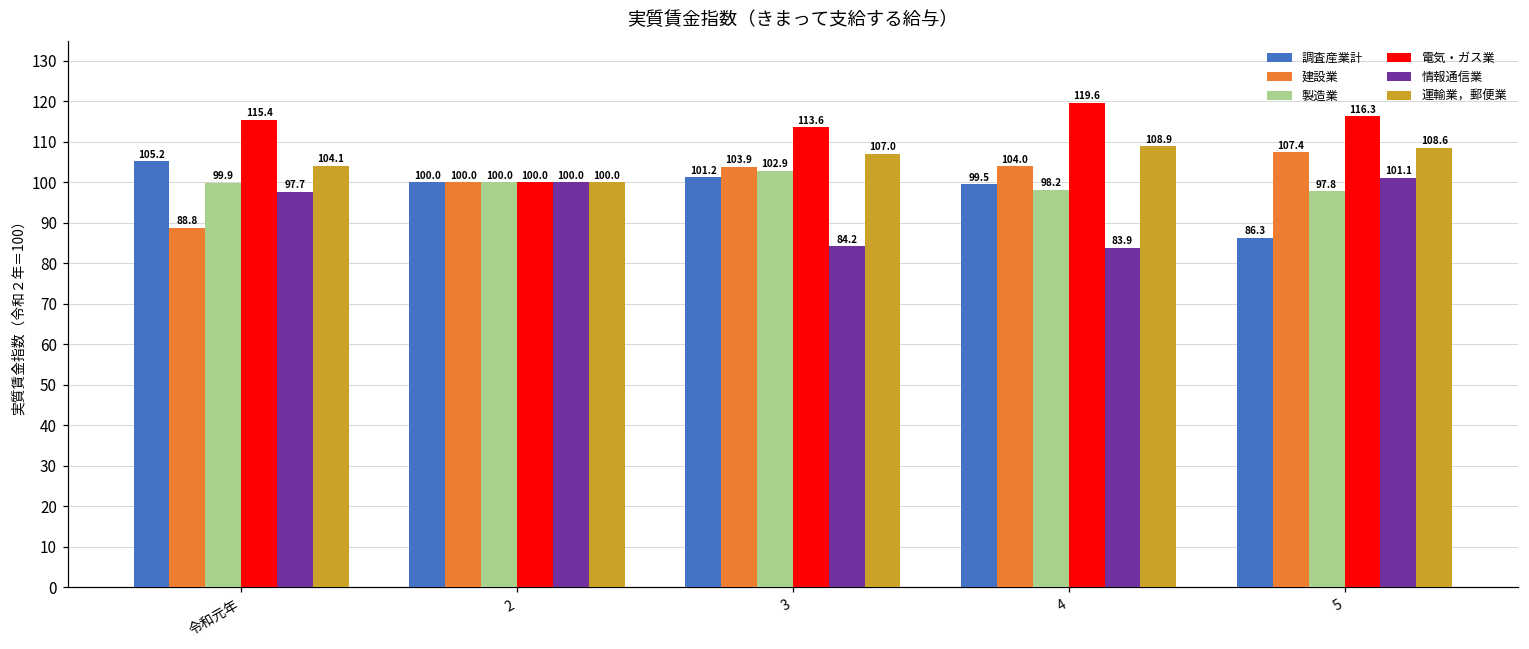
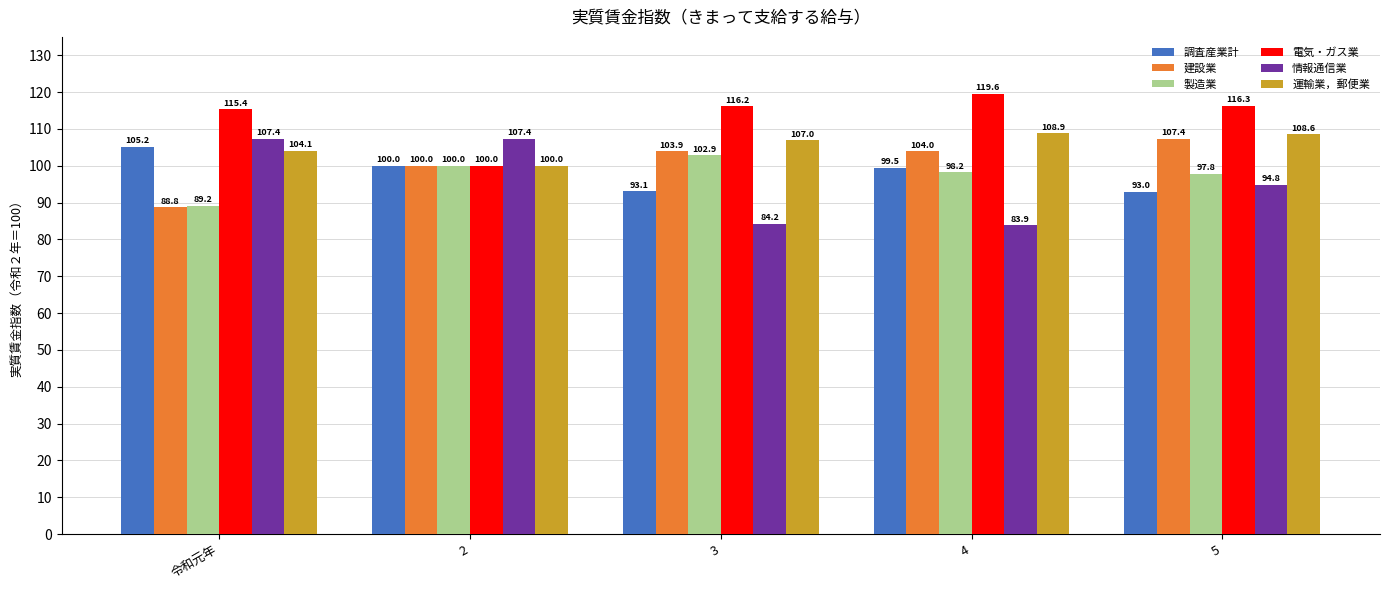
  {
    "調査産業計": {
      "令和元年": 105.2,
      "2": 100.0,
-     "3": 101.2,
+     "3": 93.1,
      "4": 99.5,
-     "5": 86.3
+     "5": 93.0
    },
    "製造業": {
-     "令和元年": 99.9,
+     "令和元年": 89.2,
      "2": 100.0,
      "3": 102.9,
      "4": 98.2,
      "5": 97.8
    },
    "電気・ガス業": {
      "令和元年": 115.4,
      "2": 100.0,
-     "3": 113.6,
+     "3": 116.2,
      "4": 119.6,
      "5": 116.3
    },
    "情報通信業": {
-     "令和元年": 97.7,
-     "2": 100.0,
+     "令和元年": 107.4,
+     "2": 107.4,
      "3": 84.2,
      "4": 83.9,
-     "5": 101.1
+     "5": 94.8
    }
  }
